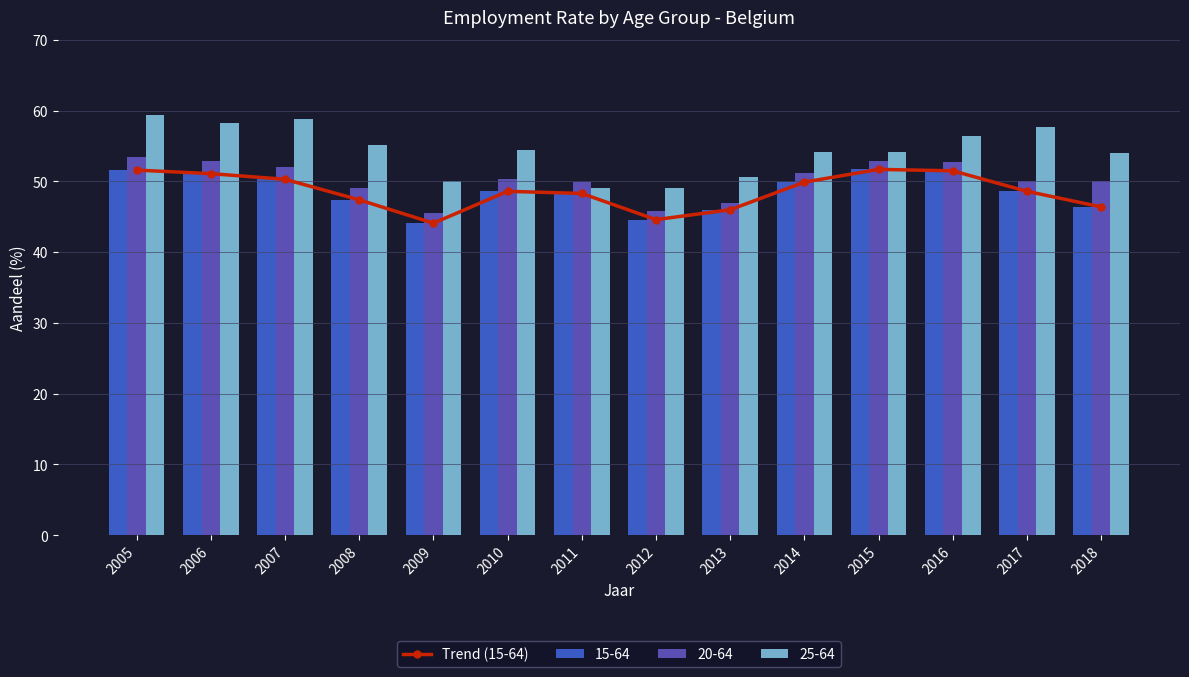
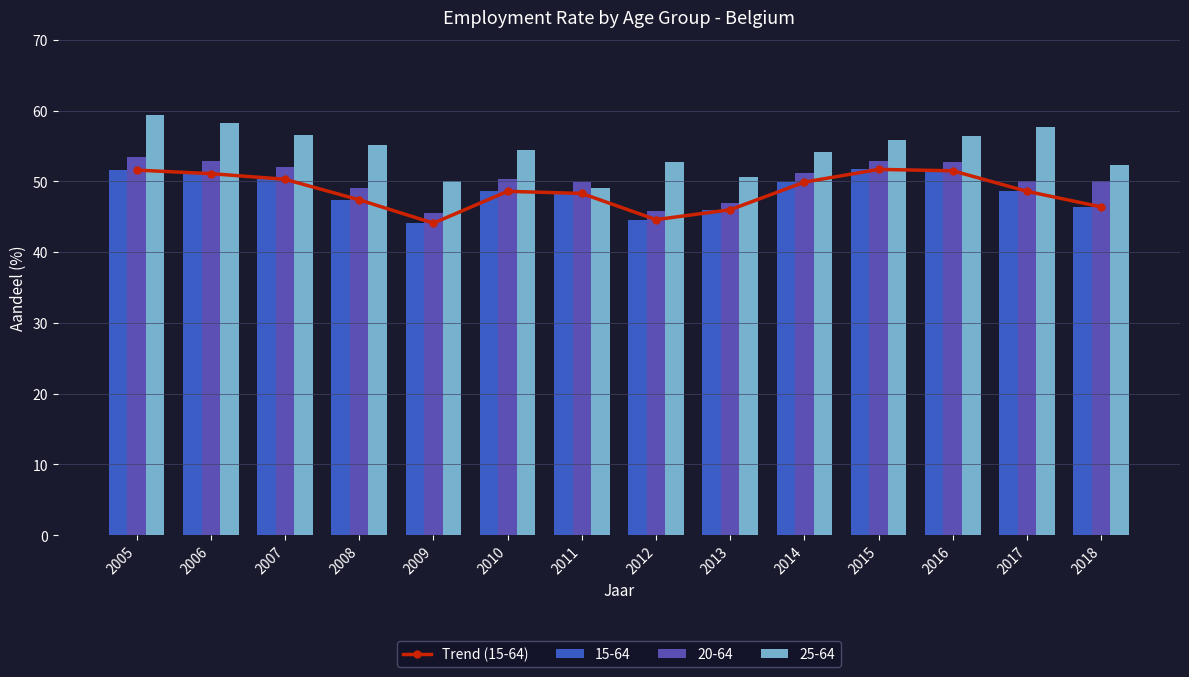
  {
    "Trend (15-64)": {
      "2005": 52,
      "2006": 51,
      "2007": 50,
      "2008": 47,
      "2009": 44,
      "2010": 49,
      "2011": 48,
      "2012": 45,
      "2013": 46,
      "2014": 50,
      "2015": 52,
      "2016": 52,
      "2017": 49,
      "2018": 46
    },
    "25-64": {
      "2005": 59,
      "2006": 58,
-     "2007": 59,
+     "2007": 57,
      "2008": 55,
      "2009": 50,
      "2010": 54,
      "2011": 49,
-     "2012": 49,
+     "2012": 53,
      "2013": 51,
      "2014": 54,
-     "2015": 54,
+     "2015": 56,
      "2016": 56,
      "2017": 58,
-     "2018": 54
+     "2018": 52
    }
  }
